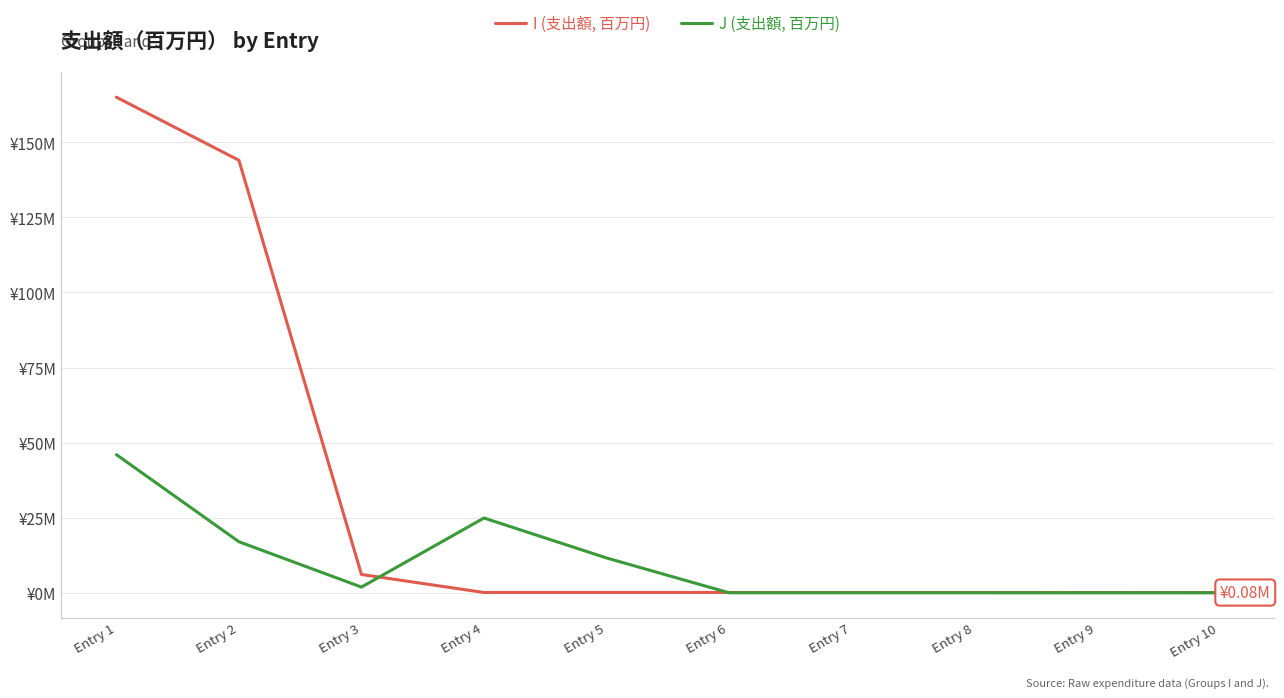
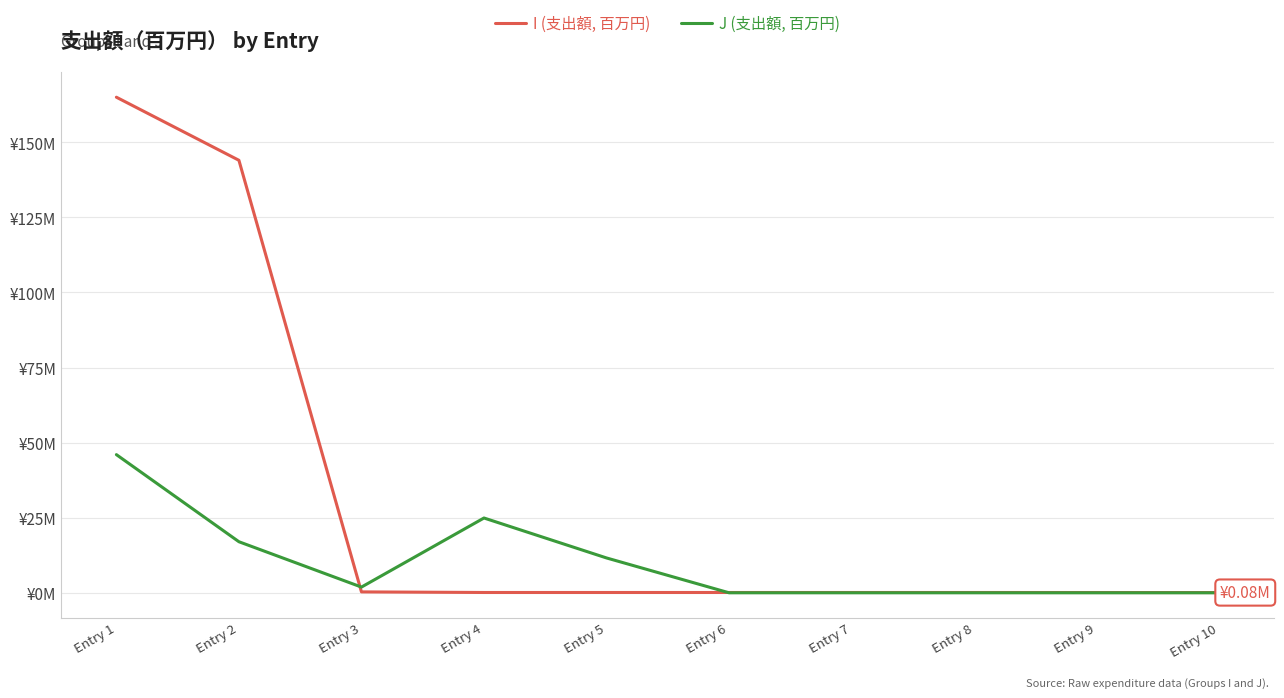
  {
    "I (支出額, 百万円)": {
      "Entry 1": "¥165000000",
      "Entry 2": "¥144000000",
-     "Entry 3": "¥6000000",
+     "Entry 3": "¥0",
      "Entry 4": "¥0",
      "Entry 5": "¥0"
    },
    "J (支出額, 百万円)": {
      "Entry 1": "¥46000000",
      "Entry 2": "¥17000000",
      "Entry 3": "¥2000000",
      "Entry 4": "¥25000000",
      "Entry 5": "¥12000000"
    }
  }
